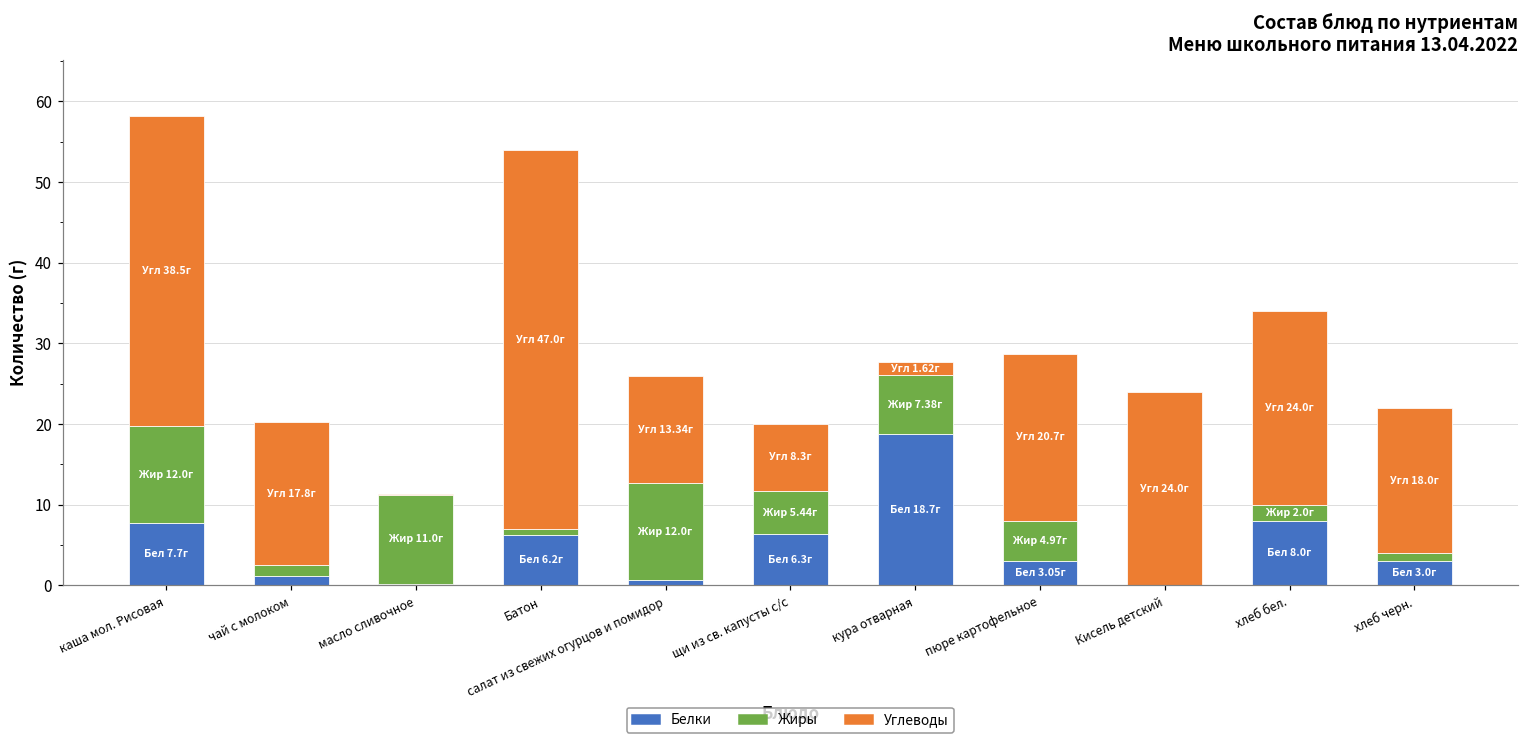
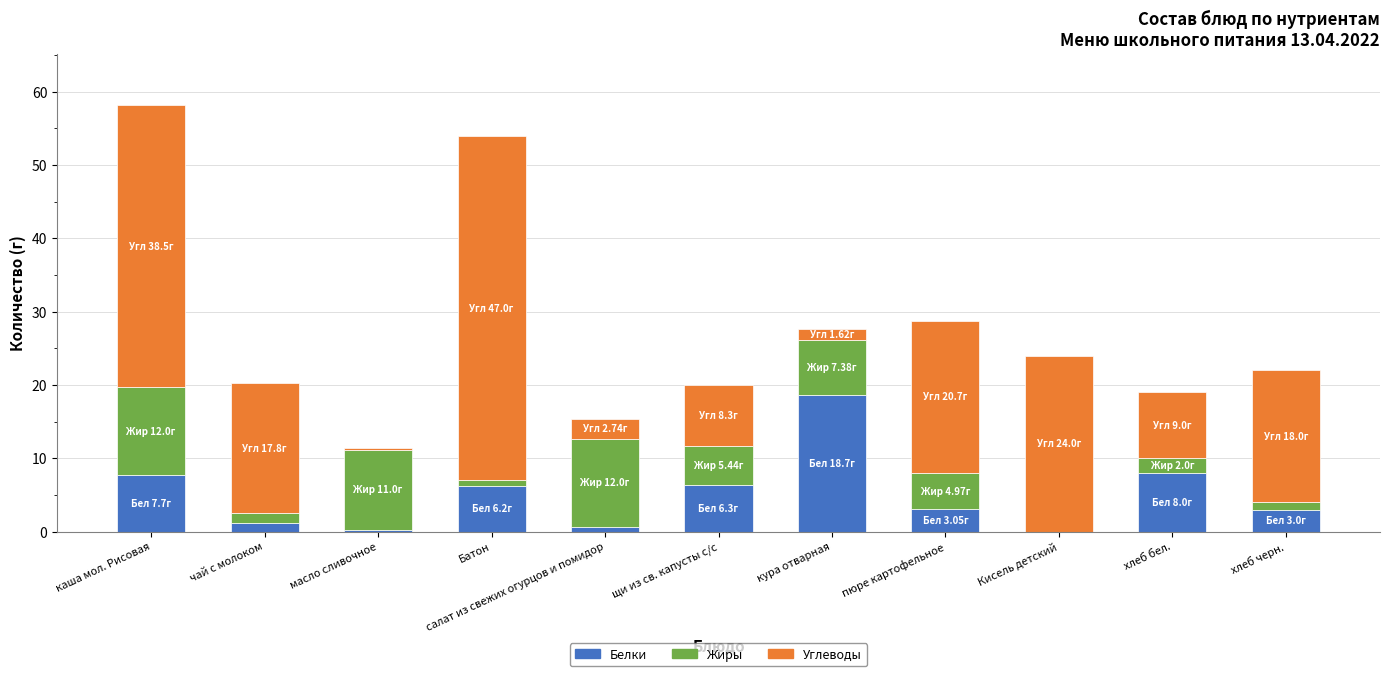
  {
    "Белки": {
      "каша мол. Рисовая": "7.7г",
      "Батон": "6.2г",
      "щи из св. капусты с/с": "6.3г",
      "кура отварная": "18.7г",
      "пюре картофельное": "3.05г",
      "хлеб бел.": "8.0г",
      "хлеб черн.": "3.0г"
    },
    "Жиры": {
      "каша мол. Рисовая": "12.0г",
      "масло сливочное": "11.0г",
      "салат из свежих огурцов и помидор": "12.0г",
      "щи из св. капусты с/с": "5.44г",
      "кура отварная": "7.38г",
      "пюре картофельное": "4.97г",
      "хлеб бел.": "2.0г"
    },
    "Углеводы": {
      "каша мол. Рисовая": "38.5г",
      "чай с молоком": "17.8г",
      "Батон": "47.0г",
-     "салат из свежих огурцов и помидор": "13.34г",
+     "салат из свежих огурцов и помидор": "2.74г",
      "щи из св. капусты с/с": "8.3г",
      "кура отварная": "1.62г",
      "пюре картофельное": "20.7г",
      "Кисель детский": "24.0г",
-     "хлеб бел.": "24.0г",
+     "хлеб бел.": "9.0г",
      "хлеб черн.": "18.0г"
    }
  }
